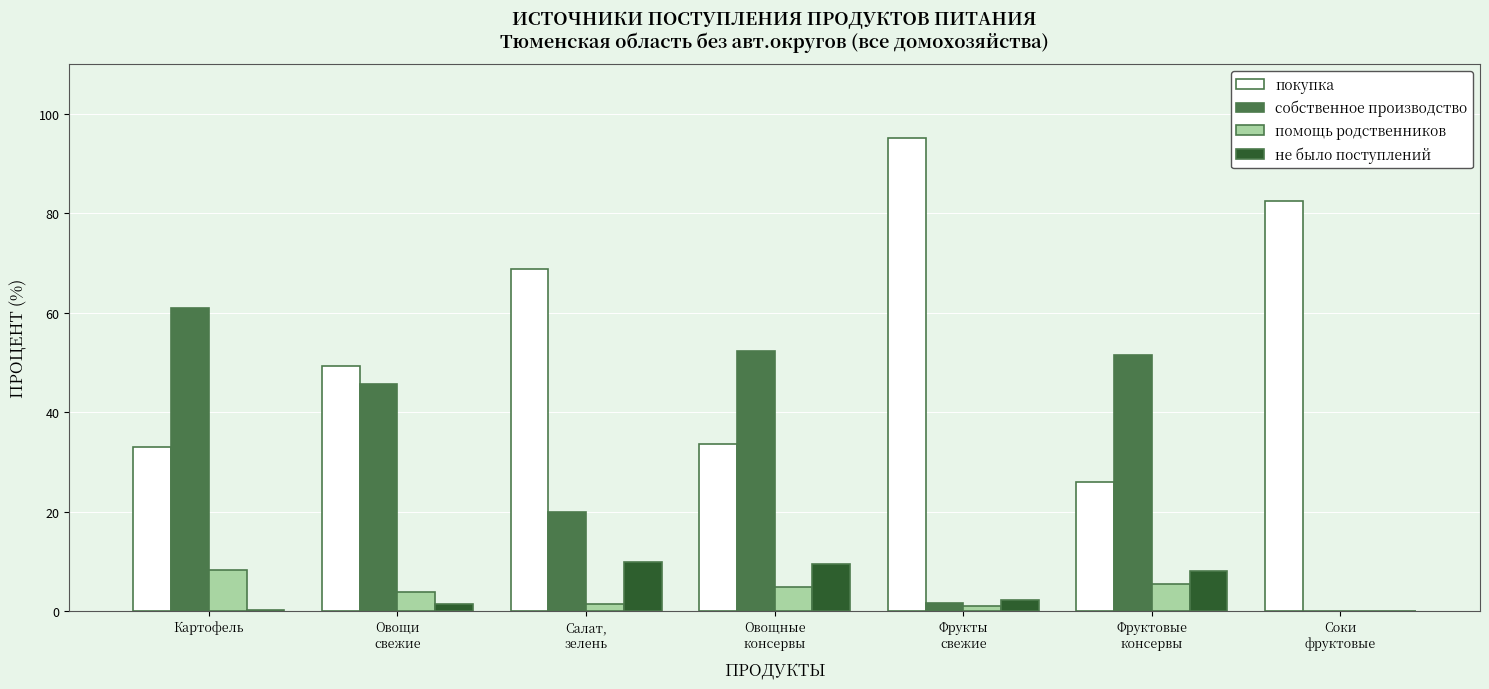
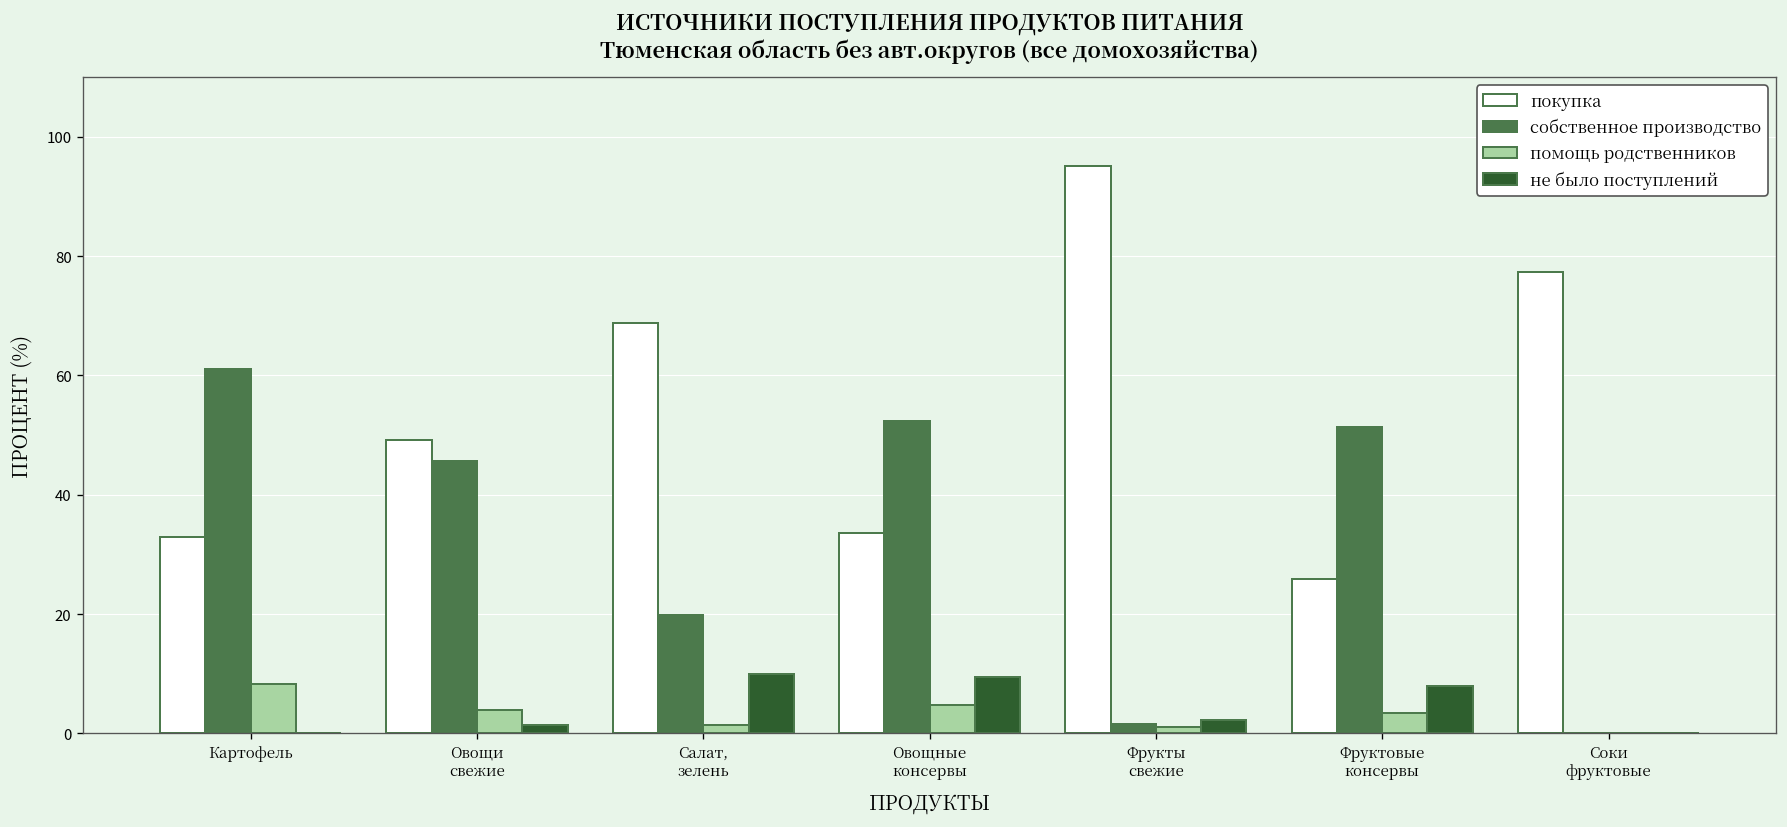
  {
    "покупка": {
      "Картофель": 33,
      "Овощи свежие": 49,
      "Салат, зелень": 69,
      "Овощные консервы": 34,
      "Фрукты свежие": 95,
      "Фруктовые консервы": 26,
-     "Соки фруктовые": 82
+     "Соки фруктовые": 77
    },
    "помощь родственников": {
      "Картофель": 8,
      "Овощи свежие": 4,
      "Салат, зелень": 1,
      "Овощные консервы": 5,
      "Фрукты свежие": 1,
-     "Фруктовые консервы": 5,
+     "Фруктовые консервы": 3,
      "Соки фруктовые": 0
    }
  }
